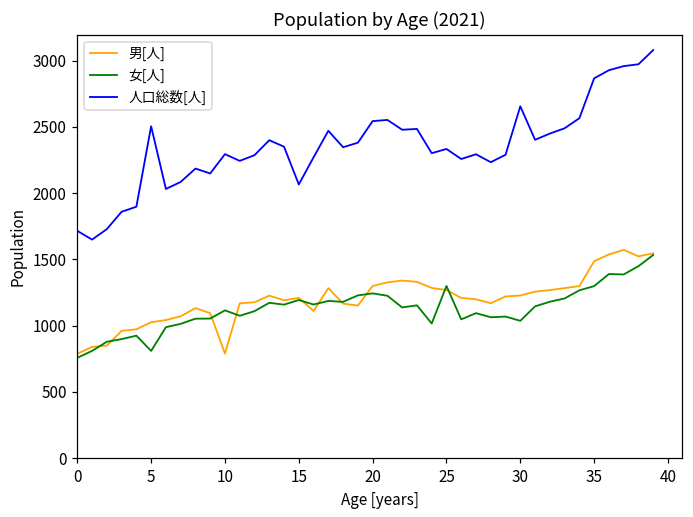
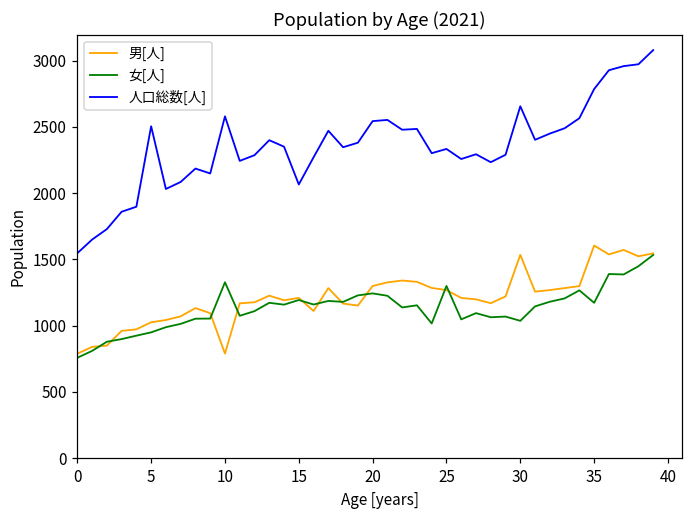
  {
    "男[人]": {
      "0": 790,
      "5": 1030,
      "10": 790,
      "20": 1300,
      "25": 1270,
-     "30": 1230,
-     "35": 1490
+     "30": 1540,
+     "35": 1610
    },
    "女[人]": {
      "0": 760,
-     "5": 810,
-     "10": 1120,
+     "5": 950,
+     "10": 1330,
      "20": 1240,
      "25": 1300,
      "30": 1040,
-     "35": 1300
+     "35": 1170
    },
    "人口総数[人]": {
-     "0": 1720,
+     "0": 1550,
      "5": 2510,
-     "10": 2300,
+     "10": 2580,
      "15": 2070,
      "20": 2540,
      "25": 2330,
      "30": 2660,
-     "35": 2870
+     "35": 2790
    }
  }
